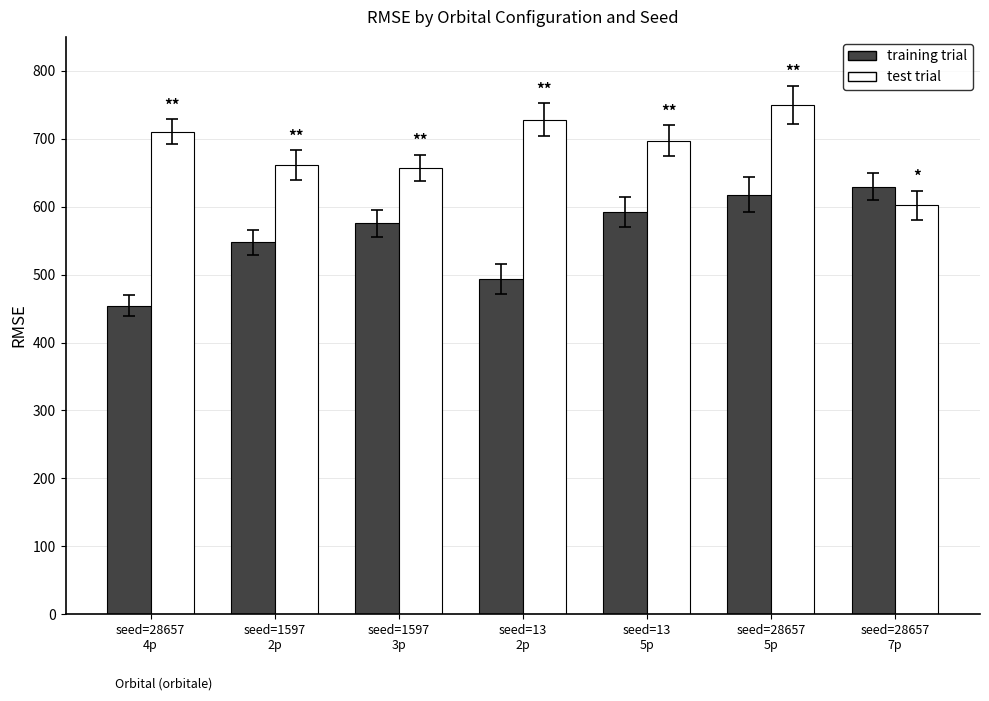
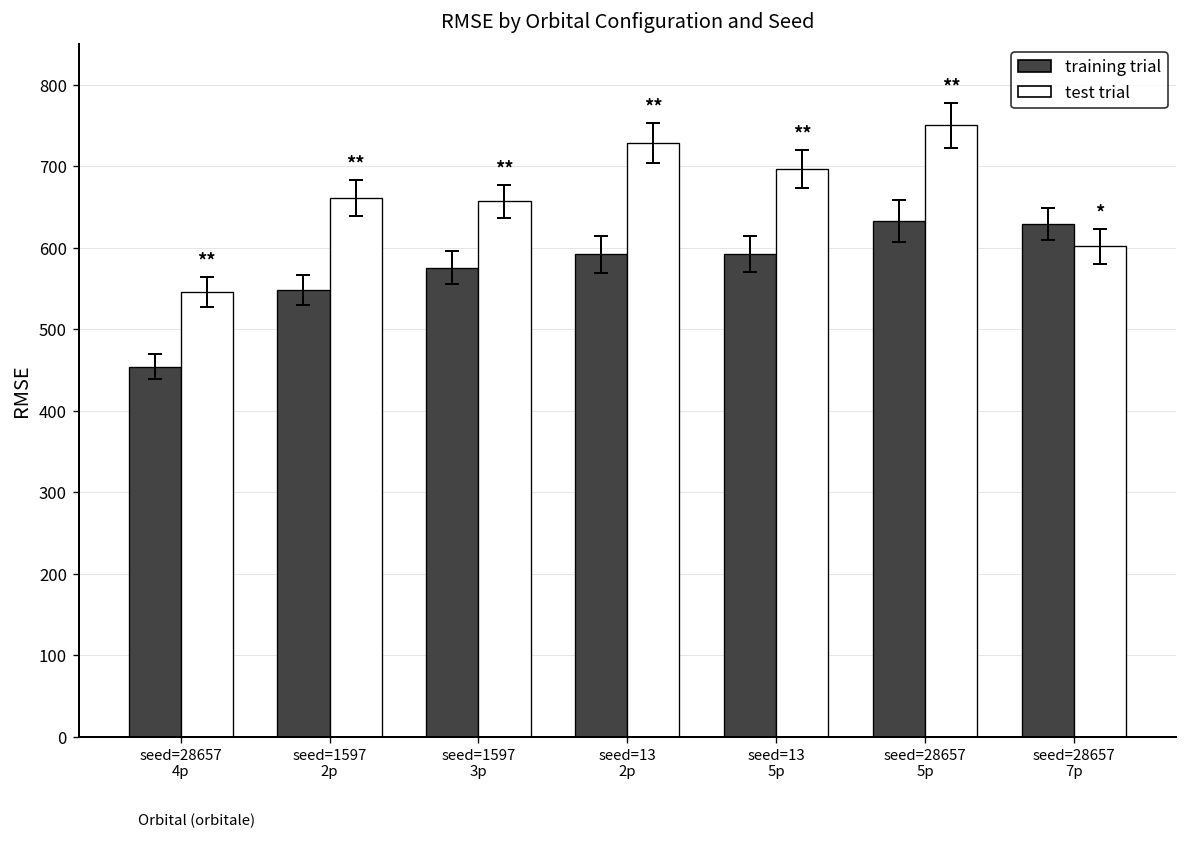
  {
    "training trial": {
      "seed=28657 4p": 450,
      "seed=1597 2p": 550,
      "seed=1597 3p": 580,
-     "seed=13 2p": 490,
+     "seed=13 2p": 590,
      "seed=13 5p": 590,
-     "seed=28657 5p": 620,
+     "seed=28657 5p": 630,
      "seed=28657 7p": 630
    },
    "test trial": {
-     "seed=28657 4p": 710,
+     "seed=28657 4p": 550,
      "seed=1597 2p": 660,
      "seed=1597 3p": 660,
      "seed=13 2p": 730,
      "seed=13 5p": 700,
      "seed=28657 5p": 750,
      "seed=28657 7p": 600
    }
  }
